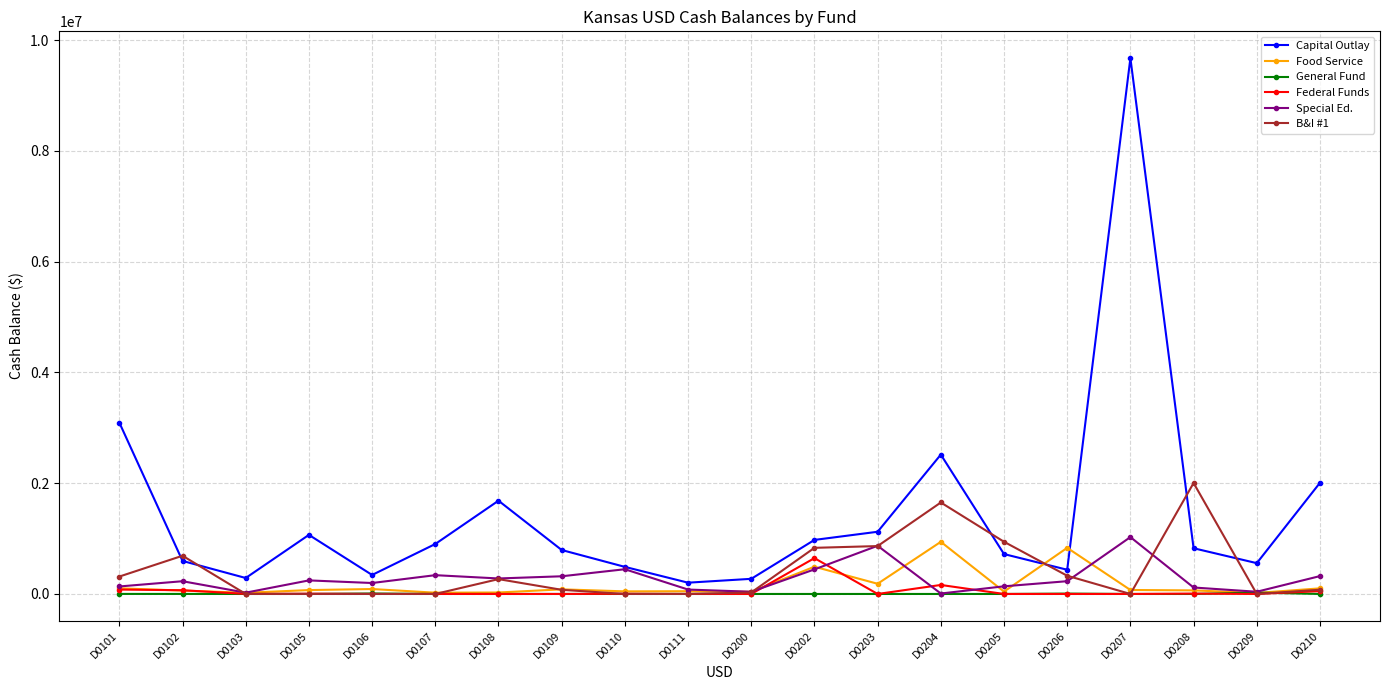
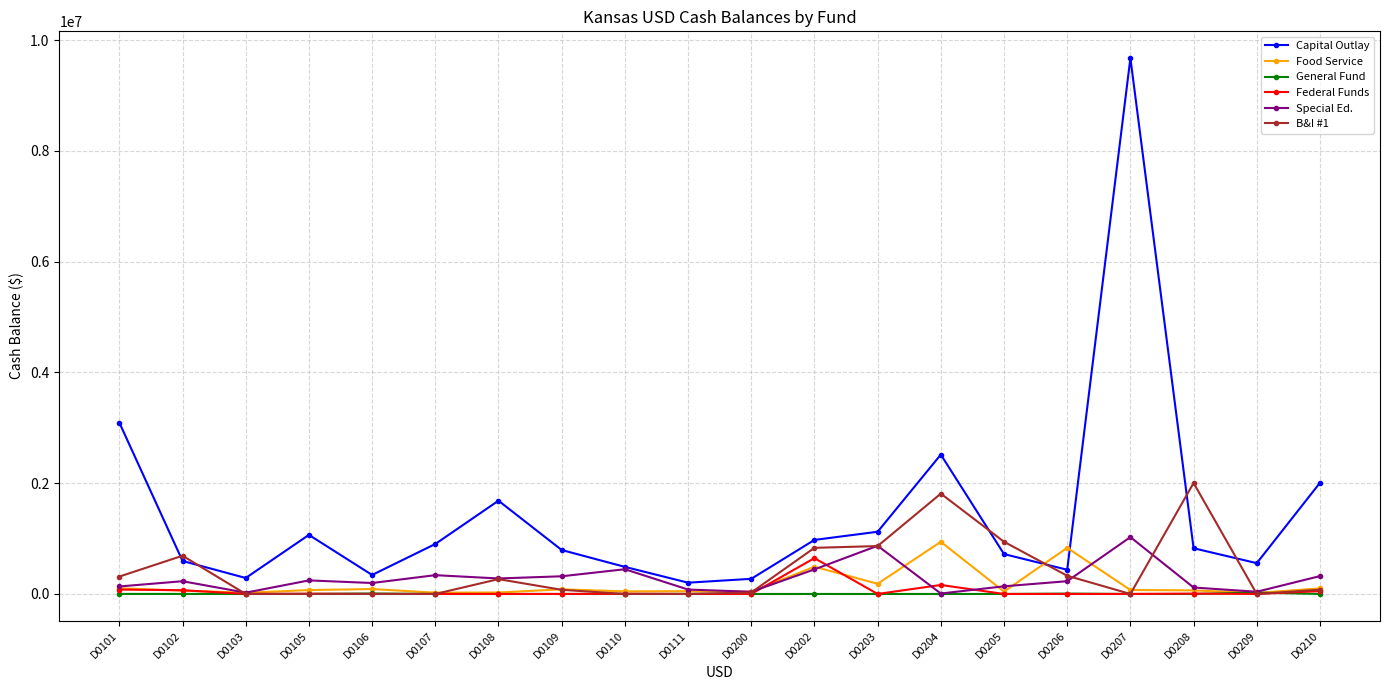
  {
    "Capital Outlay": {
      "D0101": 3100000,
      "D0102": 600000,
      "D0103": 300000,
      "D0105": 1100000,
      "D0106": 300000,
      "D0107": 900000,
      "D0108": 1700000,
      "D0109": 800000,
      "D0111": 200000,
      "D0200": 300000,
      "D0202": 1000000,
      "D0203": 1100000,
      "D0204": 2500000,
      "D0205": 700000,
      "D0206": 400000,
      "D0207": 9700000,
      "D0208": 800000,
      "D0209": 600000,
      "D0210": 2000000
    },
    "Food Service": {
      "D0105": 100000,
      "D0106": 100000,
      "D0202": 500000,
      "D0203": 200000,
      "D0204": 900000,
      "D0206": 800000,
      "D0207": 100000,
      "D0208": 100000
    },
    "General Fund": {
      "D0101": 0,
      "D0102": 0,
      "D0202": 0,
      "D0210": 0
    },
    "Federal Funds": {
      "D0202": 600000,
      "D0204": 200000
    },
    "Special Ed.": {
      "D0102": 200000,
      "D0105": 200000,
      "D0106": 200000,
      "D0107": 300000,
      "D0109": 300000,
      "D0202": 400000,
      "D0205": 100000,
      "D0206": 200000,
      "D0207": 1000000,
      "D0208": 100000,
      "D0210": 300000
    },
    "B&I #1": {
      "D0101": 300000,
      "D0102": 700000,
      "D0202": 800000,
-     "D0204": 1700000,
+     "D0204": 1800000,
      "D0205": 900000,
      "D0206": 300000,
      "D0208": 2000000
    }
  }
